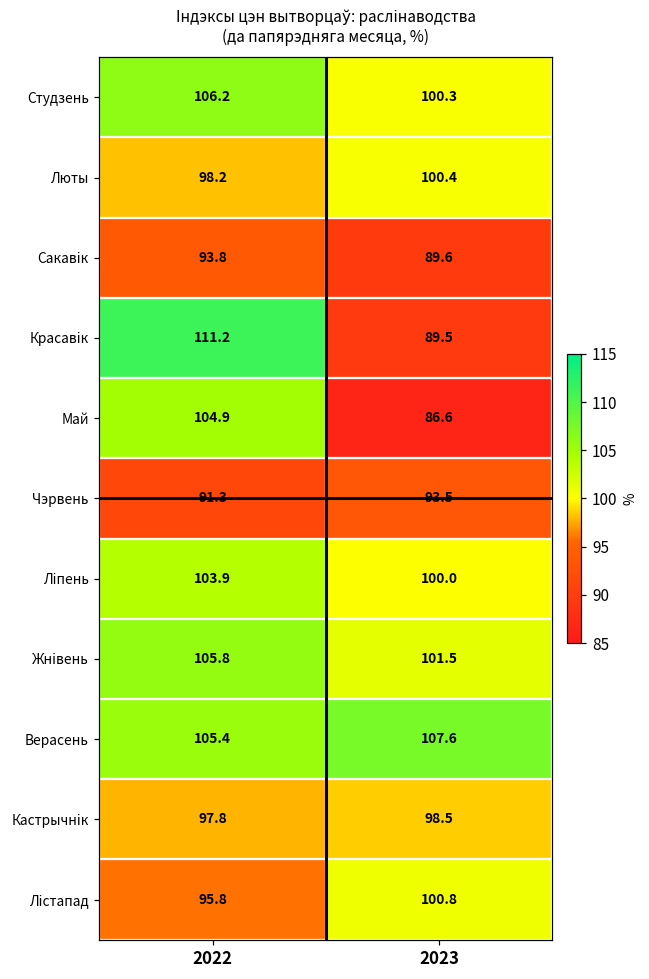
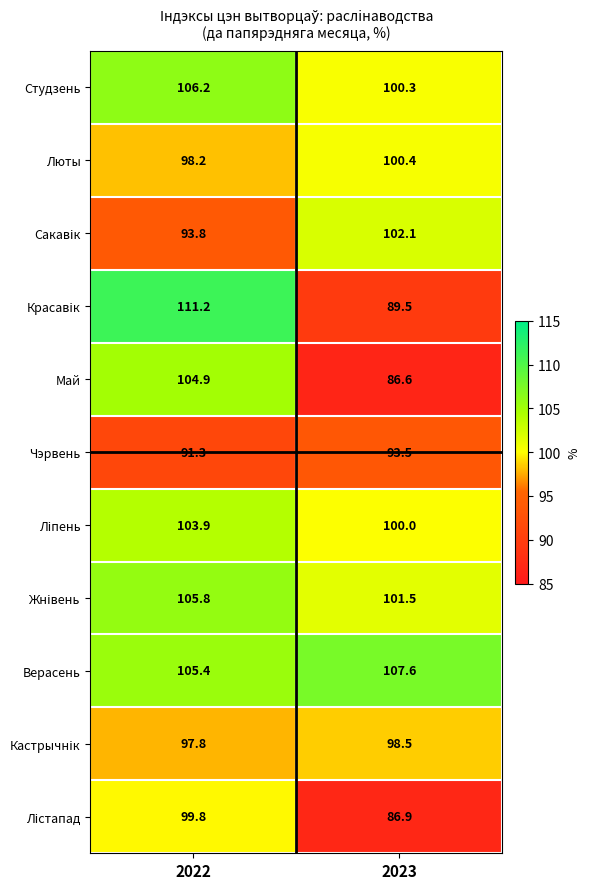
  {
    "Студзень": {
      "2022": 106.2,
      "2023": 100.3
    },
    "Люты": {
      "2022": 98.2,
      "2023": 100.4
    },
    "Сакавік": {
      "2022": 93.8,
-     "2023": 89.6
+     "2023": 102.1
    },
    "Красавік": {
      "2022": 111.2,
      "2023": 89.5
    },
    "Май": {
      "2022": 104.9,
      "2023": 86.6
    },
    "Чэрвень": {
      "2022": 91.3,
      "2023": 93.5
    },
    "Ліпень": {
      "2022": 103.9,
      "2023": 100.0
    },
    "Жнівень": {
      "2022": 105.8,
      "2023": 101.5
    },
    "Верасень": {
      "2022": 105.4,
      "2023": 107.6
    },
    "Кастрычнік": {
      "2022": 97.8,
      "2023": 98.5
    },
    "Лістапад": {
-     "2022": 95.8,
-     "2023": 100.8
+     "2022": 99.8,
+     "2023": 86.9
    }
  }
